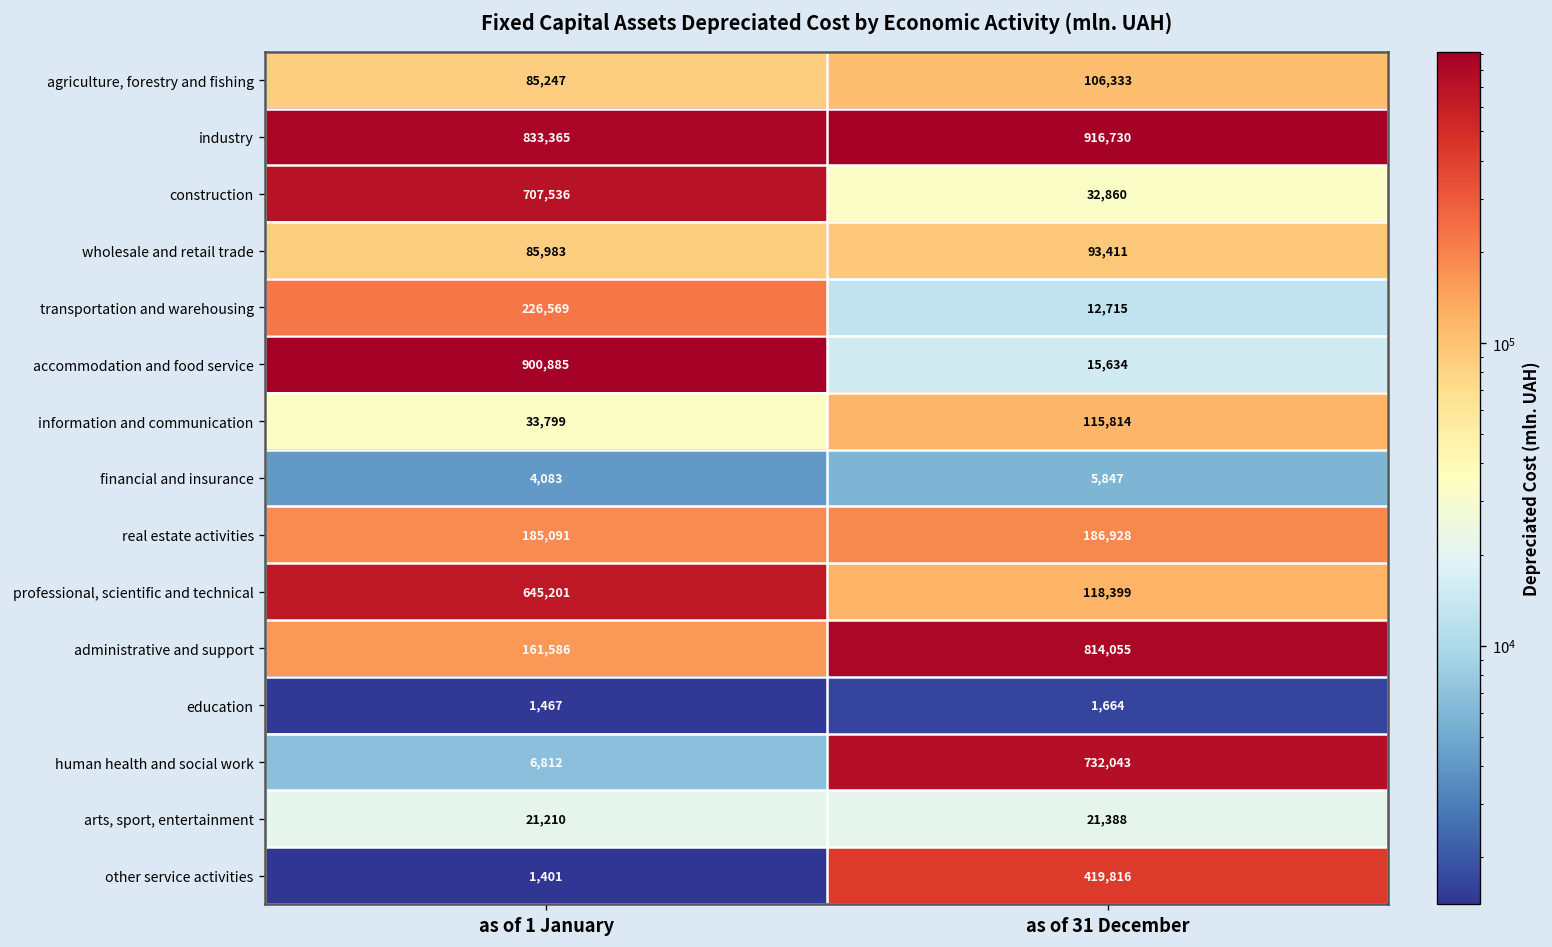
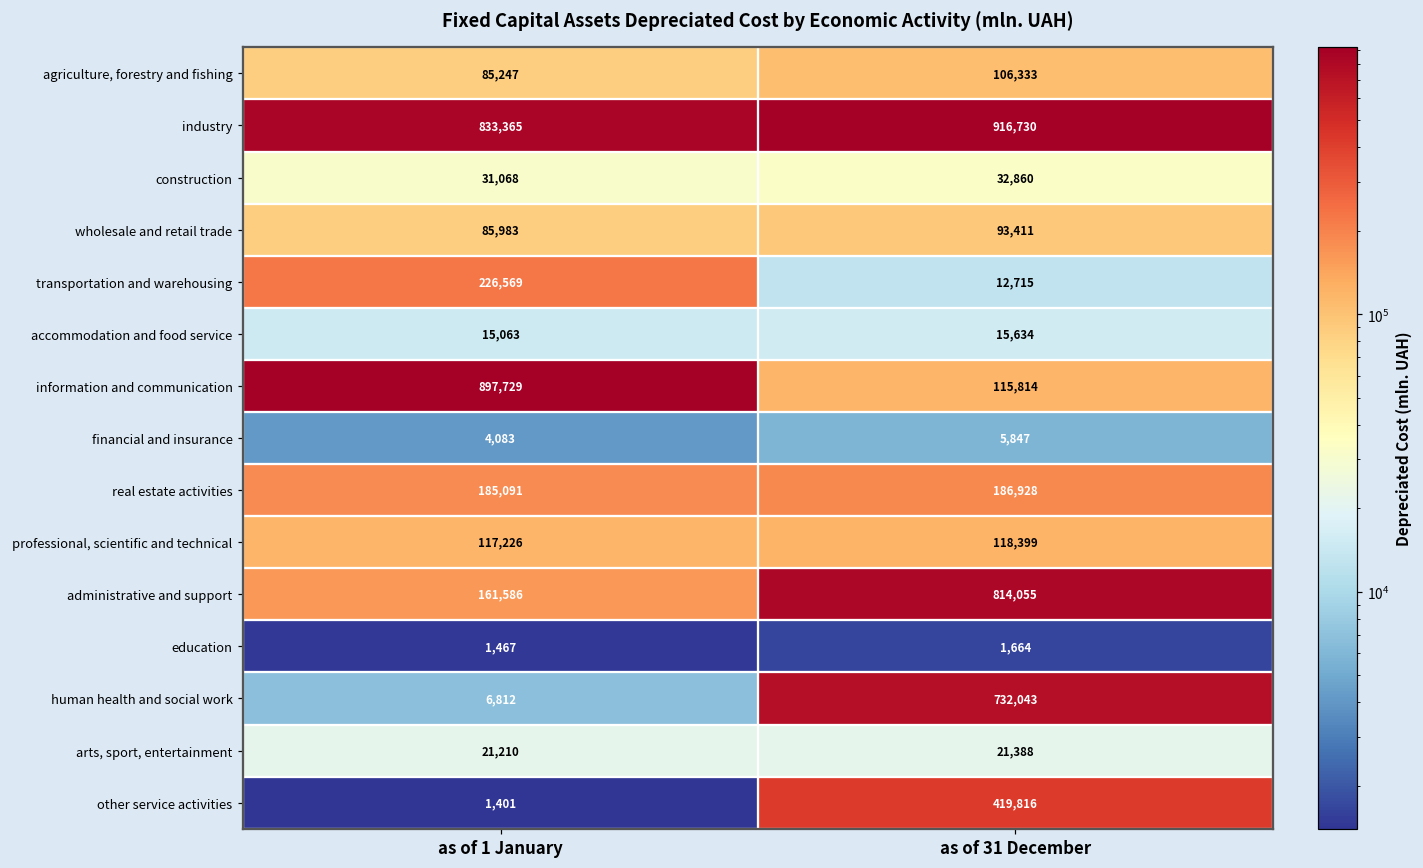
  {
    "agriculture, forestry and fishing": {
      "as of 1 January": "85,247",
      "as of 31 December": "106,333"
    },
    "industry": {
      "as of 1 January": "833,365",
      "as of 31 December": "916,730"
    },
    "construction": {
-     "as of 1 January": "707,536",
+     "as of 1 January": "31,068",
      "as of 31 December": "32,860"
    },
    "wholesale and retail trade": {
      "as of 1 January": "85,983",
      "as of 31 December": "93,411"
    },
    "transportation and warehousing": {
      "as of 1 January": "226,569",
      "as of 31 December": "12,715"
    },
    "accommodation and food service": {
-     "as of 1 January": "900,885",
+     "as of 1 January": "15,063",
      "as of 31 December": "15,634"
    },
    "information and communication": {
-     "as of 1 January": "33,799",
+     "as of 1 January": "897,729",
      "as of 31 December": "115,814"
    },
    "financial and insurance": {
      "as of 1 January": "4,083",
      "as of 31 December": "5,847"
    },
    "real estate activities": {
      "as of 1 January": "185,091",
      "as of 31 December": "186,928"
    },
    "professional, scientific and technical": {
-     "as of 1 January": "645,201",
+     "as of 1 January": "117,226",
      "as of 31 December": "118,399"
    },
    "administrative and support": {
      "as of 1 January": "161,586",
      "as of 31 December": "814,055"
    },
    "education": {
      "as of 1 January": "1,467",
      "as of 31 December": "1,664"
    },
    "human health and social work": {
      "as of 1 January": "6,812",
      "as of 31 December": "732,043"
    },
    "arts, sport, entertainment": {
      "as of 1 January": "21,210",
      "as of 31 December": "21,388"
    },
    "other service activities": {
      "as of 1 January": "1,401",
      "as of 31 December": "419,816"
    }
  }
